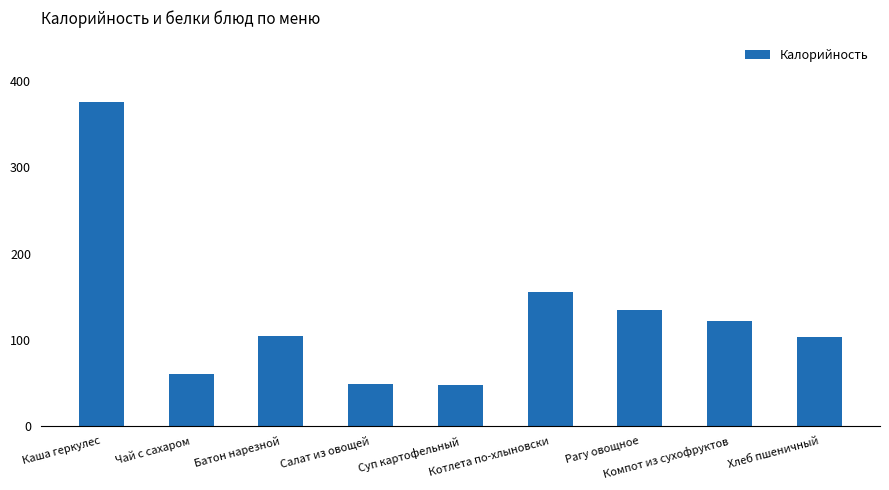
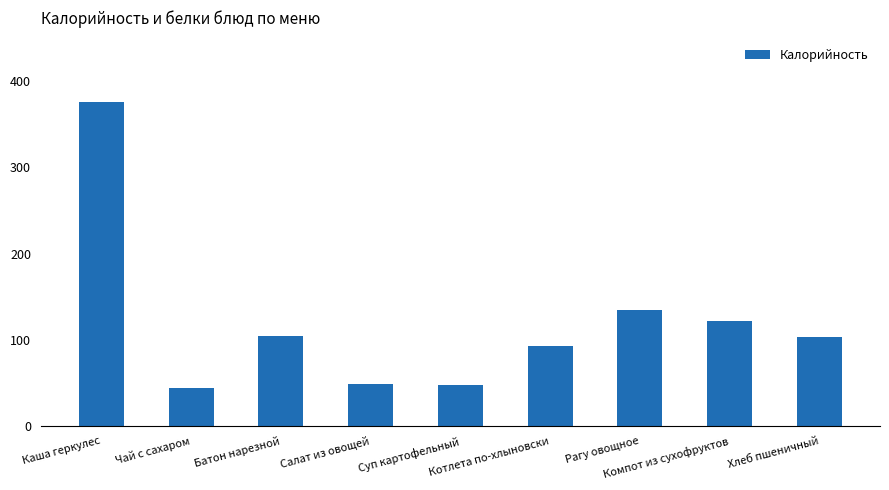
  {
    "Каша геркулес": 380,
-   "Чай с сахаром": 60,
+   "Чай с сахаром": 40,
    "Батон нарезной": 110,
    "Салат из овощей": 50,
    "Суп картофельный": 50,
-   "Котлета по-хлыновски": 160,
+   "Котлета по-хлыновски": 90,
    "Рагу овощное": 140,
    "Компот из сухофруктов": 120,
    "Хлеб пшеничный": 100
  }
